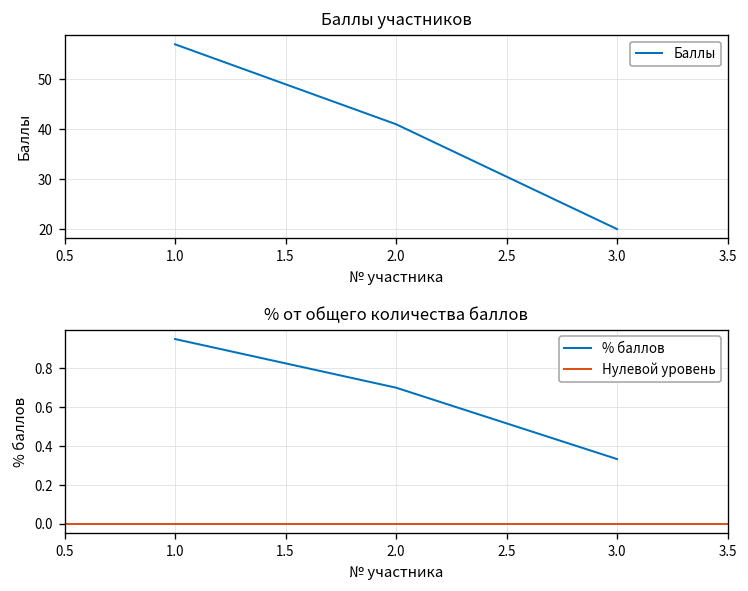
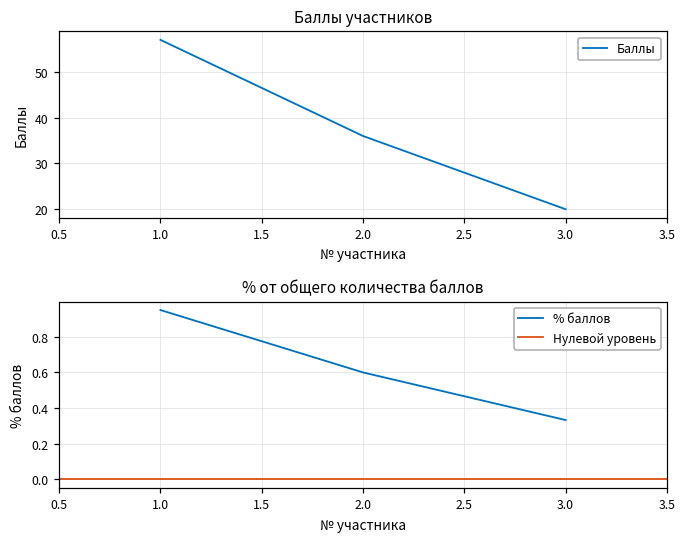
  {
    "Баллы участников": {
      "1.0": 57,
-     "2.0": 41,
+     "2.0": 36,
      "3.0": 20
    },
    "% от общего количества баллов": {
      "1.0": 0.95,
-     "2.0": 0.7,
+     "2.0": 0.6,
      "3.0": 0.33
    }
  }
